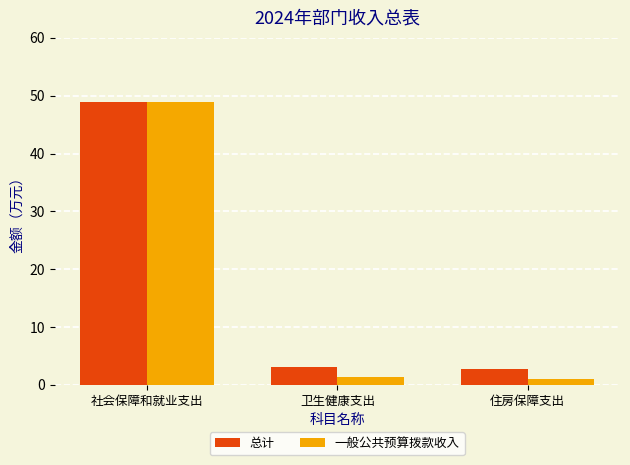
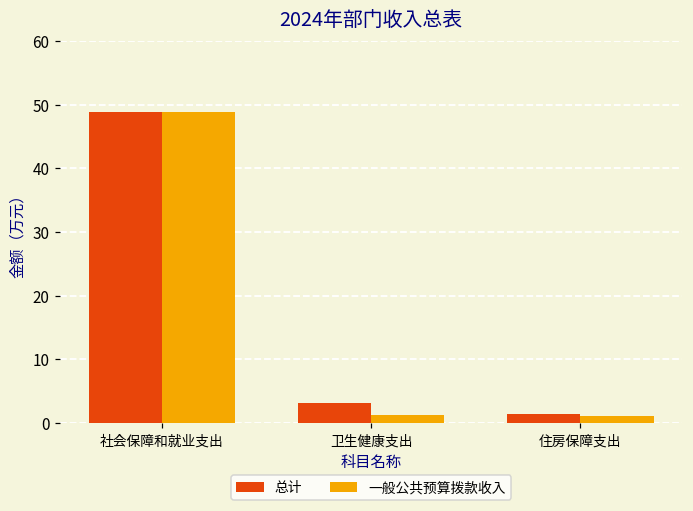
  {
    "总计": {
      "社会保障和就业支出": 49,
      "卫生健康支出": 3,
-     "住房保障支出": 3
+     "住房保障支出": 1
    },
    "一般公共预算拨款收入": {
      "社会保障和就业支出": 49,
      "卫生健康支出": 1,
      "住房保障支出": 1
    }
  }
